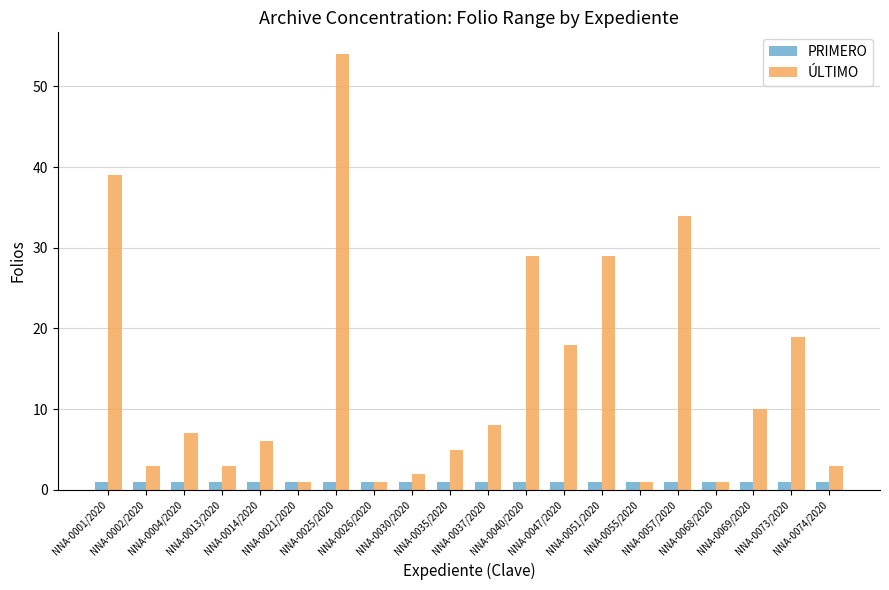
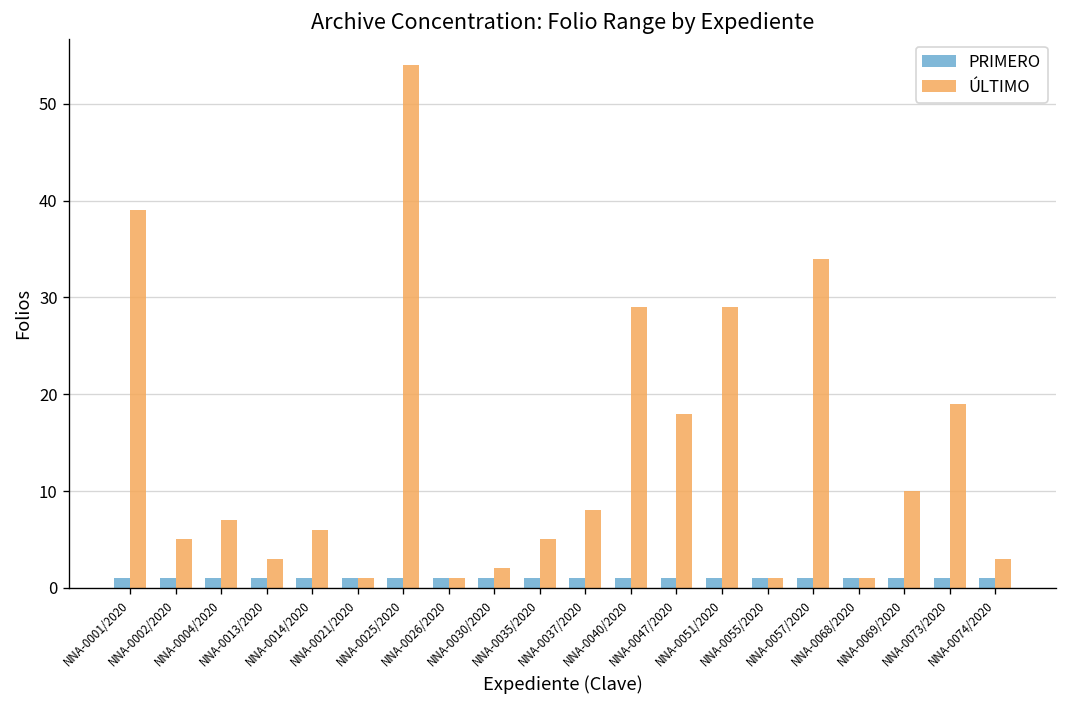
  {
    "PRIMERO": {
      "NNA-0001/2020": 1,
      "NNA-0002/2020": 1,
      "NNA-0004/2020": 1,
      "NNA-0013/2020": 1,
      "NNA-0014/2020": 1,
      "NNA-0021/2020": 1,
      "NNA-0025/2020": 1,
      "NNA-0026/2020": 1,
      "NNA-0030/2020": 1,
      "NNA-0035/2020": 1,
      "NNA-0037/2020": 1,
      "NNA-0040/2020": 1,
      "NNA-0047/2020": 1,
      "NNA-0051/2020": 1,
      "NNA-0055/2020": 1,
      "NNA-0057/2020": 1,
      "NNA-0068/2020": 1,
      "NNA-0069/2020": 1,
      "NNA-0073/2020": 1,
      "NNA-0074/2020": 1
    },
    "ÚLTIMO": {
      "NNA-0001/2020": 39,
-     "NNA-0002/2020": 3,
+     "NNA-0002/2020": 5,
      "NNA-0004/2020": 7,
      "NNA-0013/2020": 3,
      "NNA-0014/2020": 6,
      "NNA-0021/2020": 1,
      "NNA-0025/2020": 54,
      "NNA-0026/2020": 1,
      "NNA-0030/2020": 2,
      "NNA-0035/2020": 5,
      "NNA-0037/2020": 8,
      "NNA-0040/2020": 29,
      "NNA-0047/2020": 18,
      "NNA-0051/2020": 29,
      "NNA-0055/2020": 1,
      "NNA-0057/2020": 34,
      "NNA-0068/2020": 1,
      "NNA-0069/2020": 10,
      "NNA-0073/2020": 19,
      "NNA-0074/2020": 3
    }
  }
